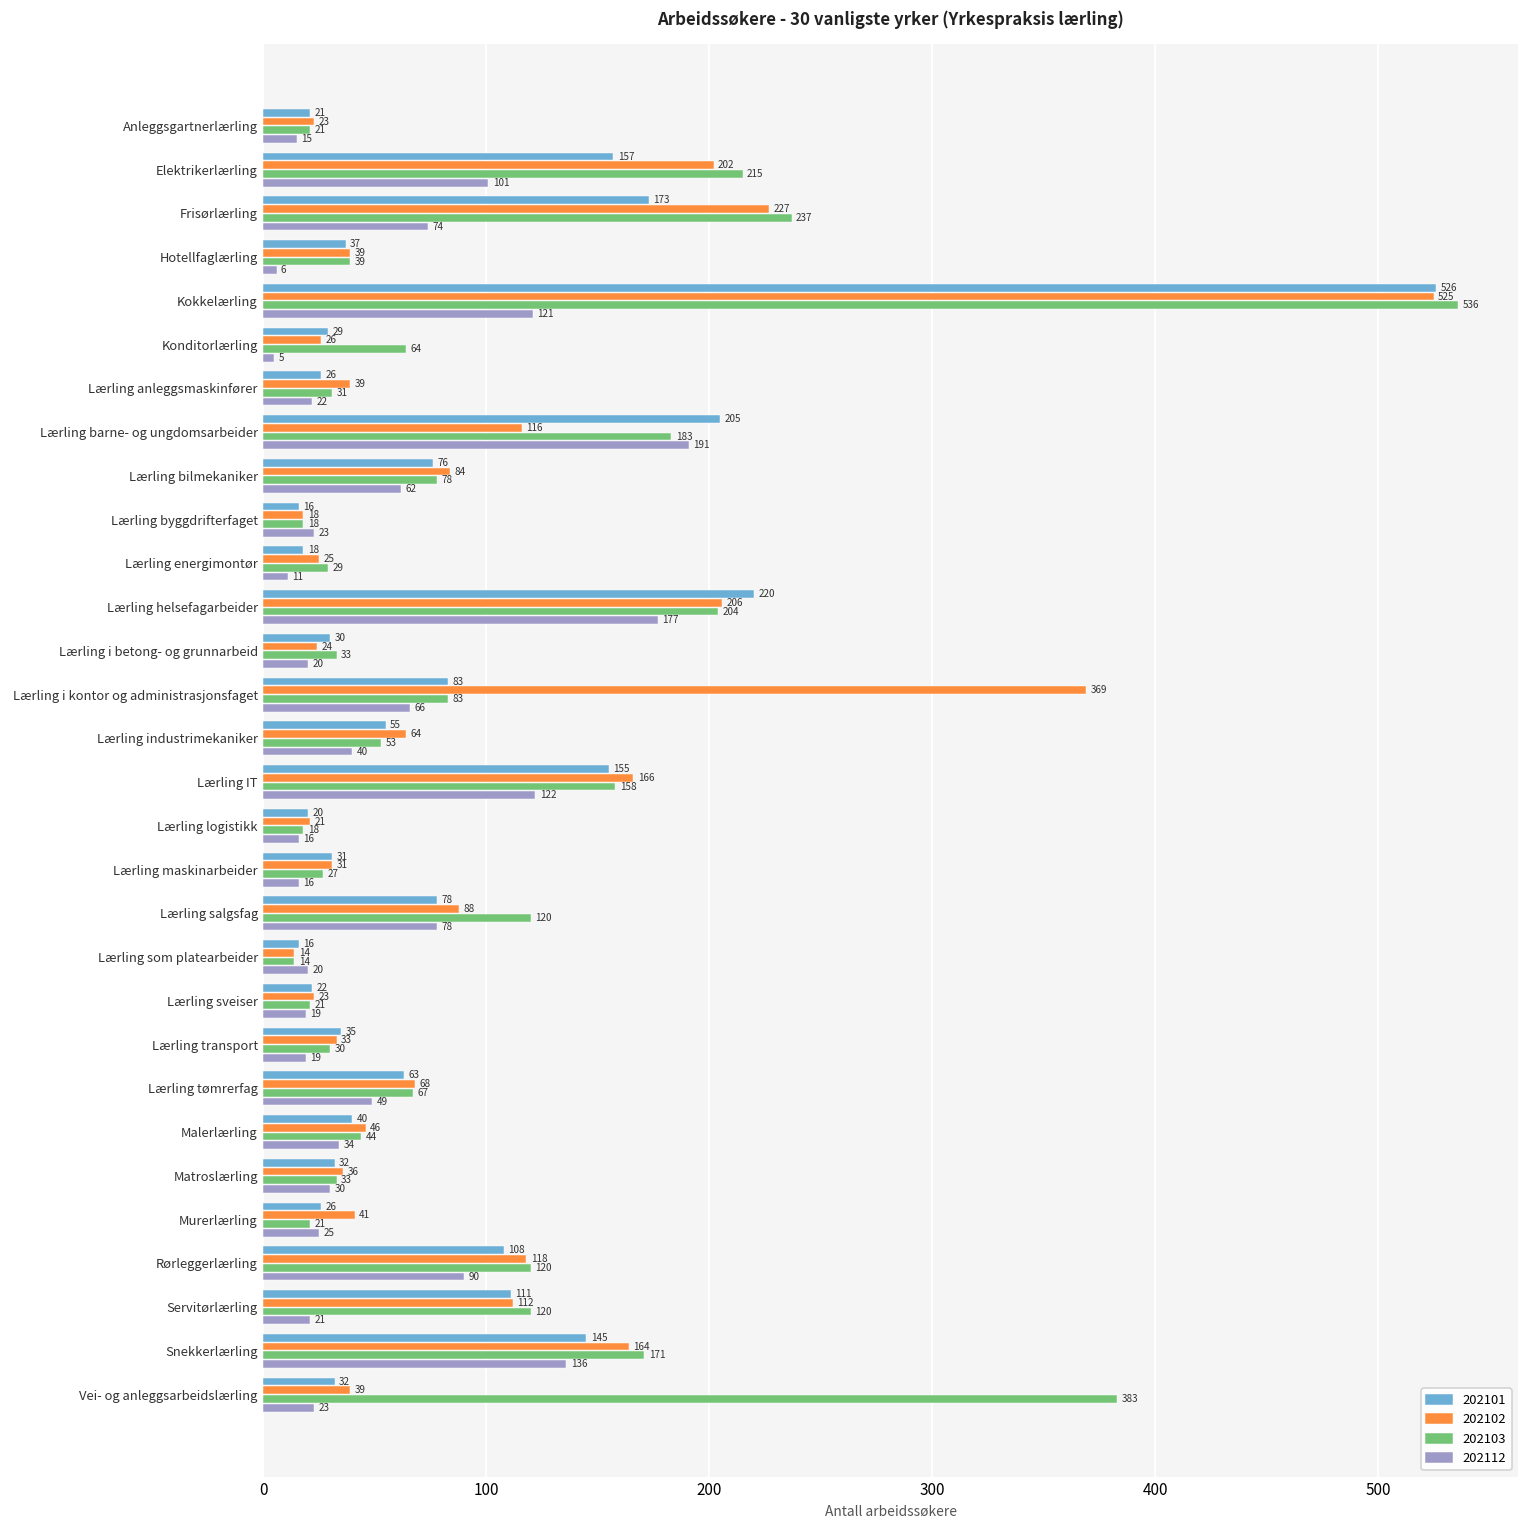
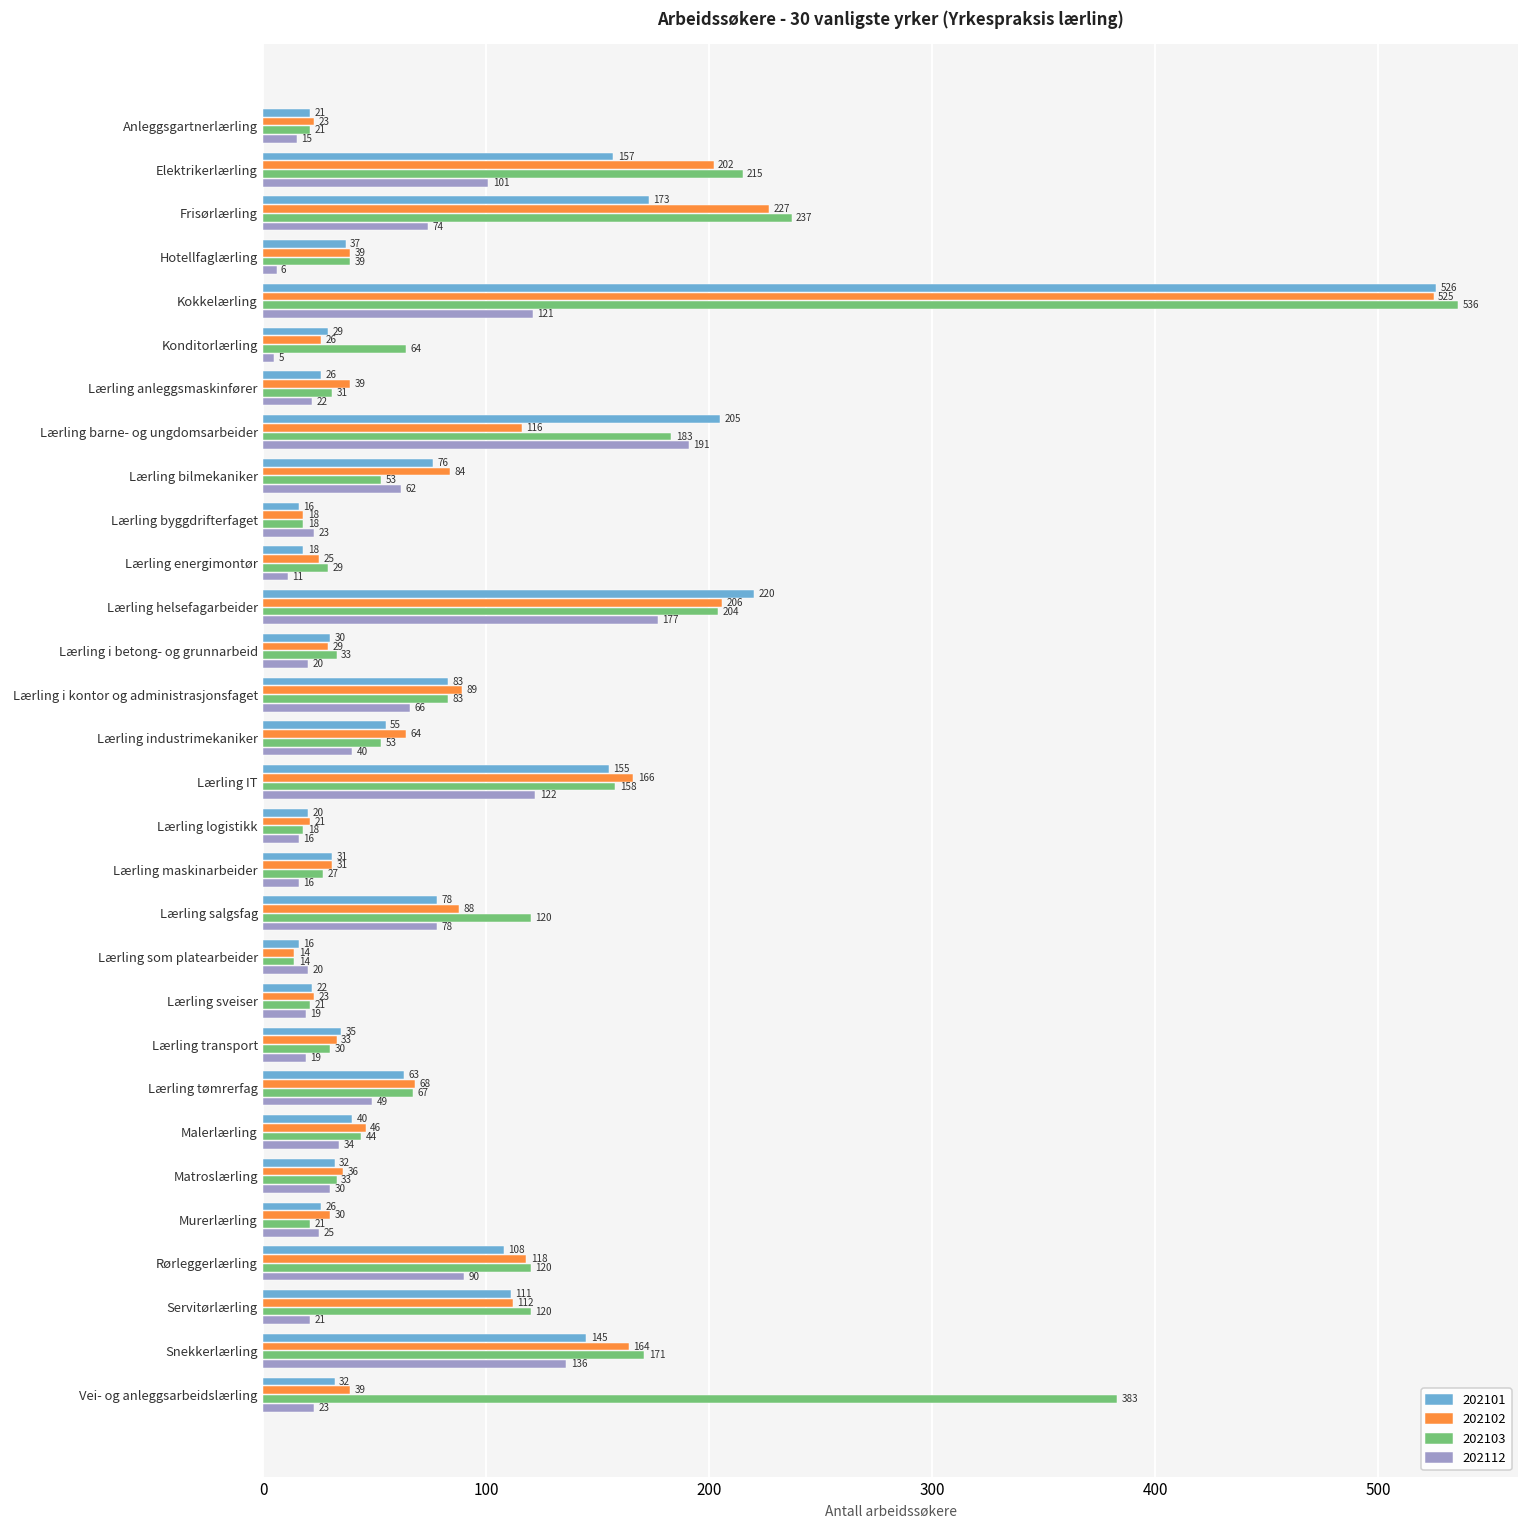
  {
    "202102": {
      "Anleggsgartnerlærling": 23,
      "Elektrikerlærling": 202,
      "Frisørlærling": 227,
      "Hotellfaglærling": 39,
      "Kokkelærling": 525,
      "Konditorlærling": 26,
      "Lærling anleggsmaskinfører": 39,
      "Lærling barne- og ungdomsarbeider": 116,
      "Lærling bilmekaniker": 84,
      "Lærling byggdrifterfaget": 18,
      "Lærling energimontør": 25,
      "Lærling helsefagarbeider": 206,
-     "Lærling i betong- og grunnarbeid": 24,
-     "Lærling i kontor og administrasjonsfaget": 369,
+     "Lærling i betong- og grunnarbeid": 29,
+     "Lærling i kontor og administrasjonsfaget": 89,
      "Lærling industrimekaniker": 64,
      "Lærling IT": 166,
      "Lærling logistikk": 21,
      "Lærling maskinarbeider": 31,
      "Lærling salgsfag": 88,
      "Lærling som platearbeider": 14,
      "Lærling sveiser": 23,
      "Lærling transport": 33,
      "Lærling tømrerfag": 68,
      "Malerlærling": 46,
      "Matroslærling": 36,
-     "Murerlærling": 41,
+     "Murerlærling": 30,
      "Rørleggerlærling": 118,
      "Servitørlærling": 112,
      "Snekkerlærling": 164,
      "Vei- og anleggsarbeidslærling": 39
    },
    "202103": {
      "Anleggsgartnerlærling": 21,
      "Elektrikerlærling": 215,
      "Frisørlærling": 237,
      "Hotellfaglærling": 39,
      "Kokkelærling": 536,
      "Konditorlærling": 64,
      "Lærling anleggsmaskinfører": 31,
      "Lærling barne- og ungdomsarbeider": 183,
-     "Lærling bilmekaniker": 78,
+     "Lærling bilmekaniker": 53,
      "Lærling byggdrifterfaget": 18,
      "Lærling energimontør": 29,
      "Lærling helsefagarbeider": 204,
      "Lærling i betong- og grunnarbeid": 33,
      "Lærling i kontor og administrasjonsfaget": 83,
      "Lærling industrimekaniker": 53,
      "Lærling IT": 158,
      "Lærling logistikk": 18,
      "Lærling maskinarbeider": 27,
      "Lærling salgsfag": 120,
      "Lærling som platearbeider": 14,
      "Lærling sveiser": 21,
      "Lærling transport": 30,
      "Lærling tømrerfag": 67,
      "Malerlærling": 44,
      "Matroslærling": 33,
      "Murerlærling": 21,
      "Rørleggerlærling": 120,
      "Servitørlærling": 120,
      "Snekkerlærling": 171,
      "Vei- og anleggsarbeidslærling": 383
    }
  }
